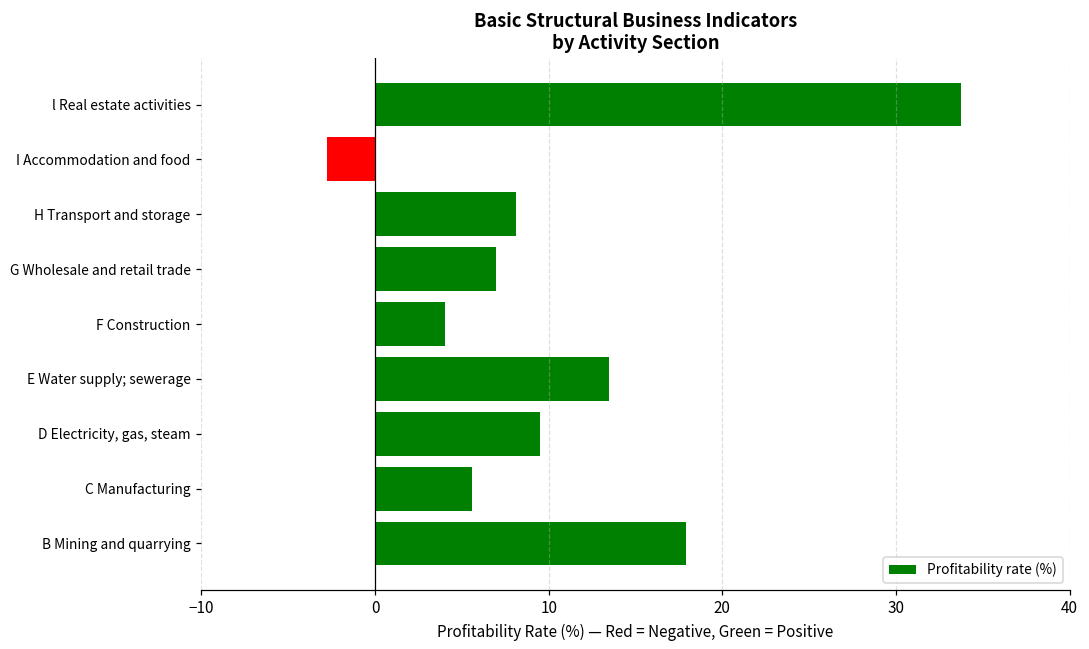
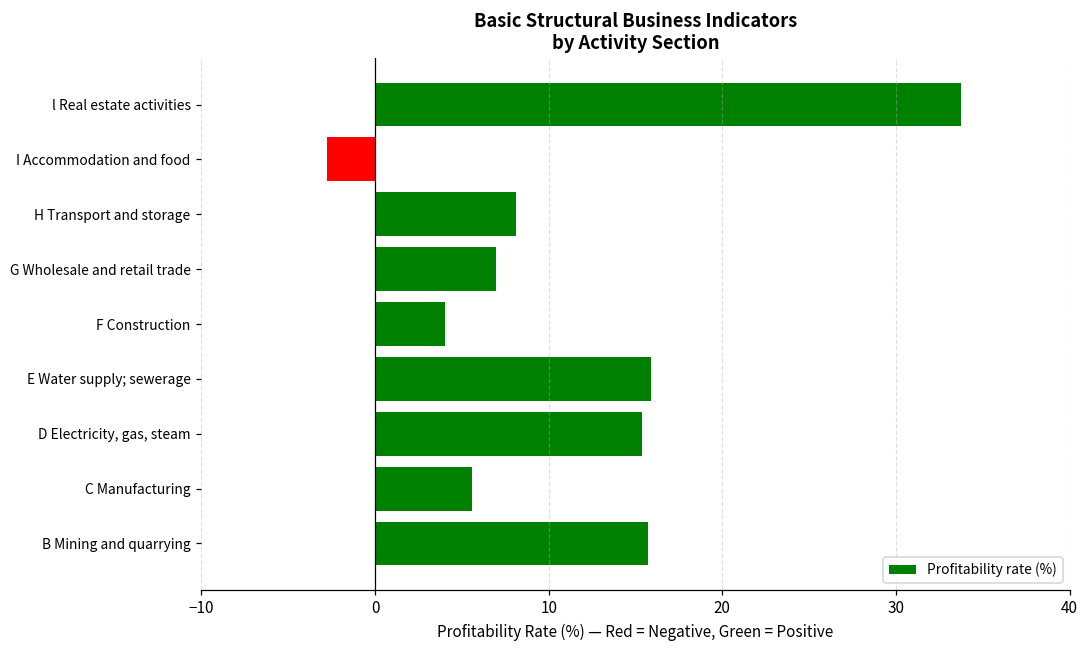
  {
    "l Real estate activities": 33.7,
    "I Accommodation and food": -2.7,
    "H Transport and storage": 8.1,
    "G Wholesale and retail trade": 7.0,
    "F Construction": 4.0,
-   "E Water supply; sewerage": 13.5,
-   "D Electricity, gas, steam": 9.5,
+   "E Water supply; sewerage": 15.9,
+   "D Electricity, gas, steam": 15.4,
    "C Manufacturing": 5.6,
-   "B Mining and quarrying": 17.9
+   "B Mining and quarrying": 15.7
  }
